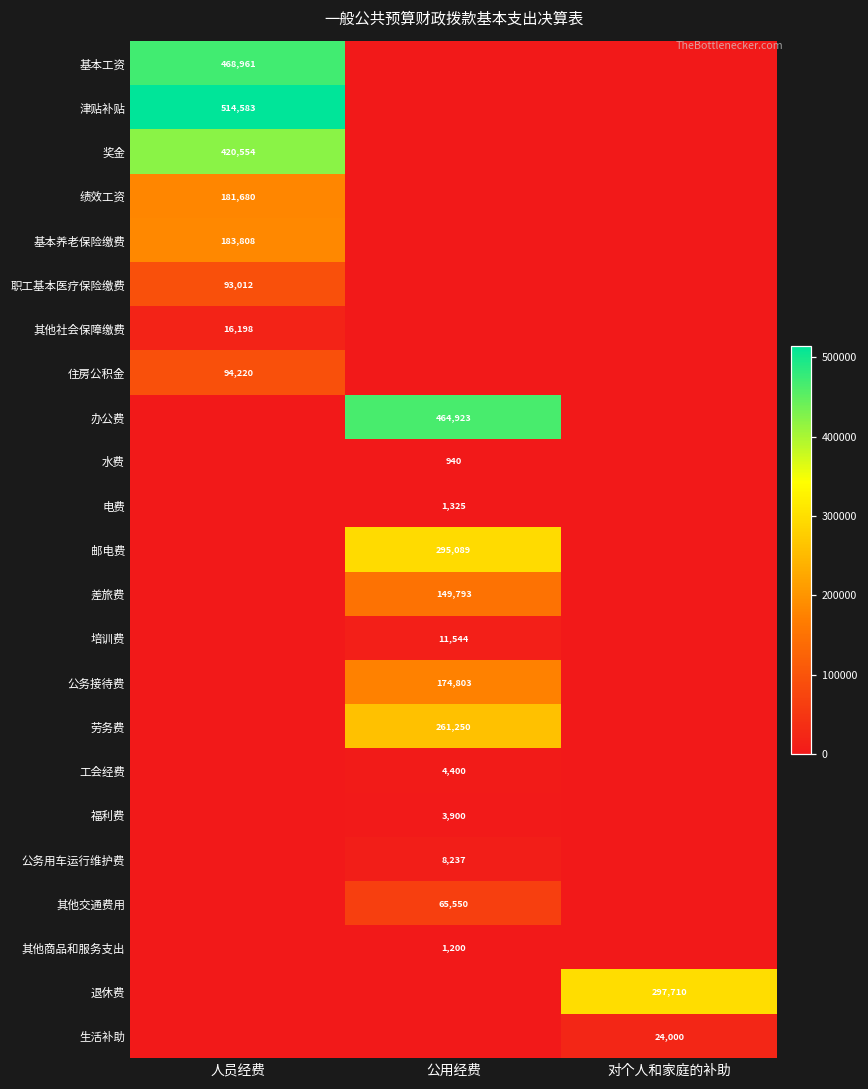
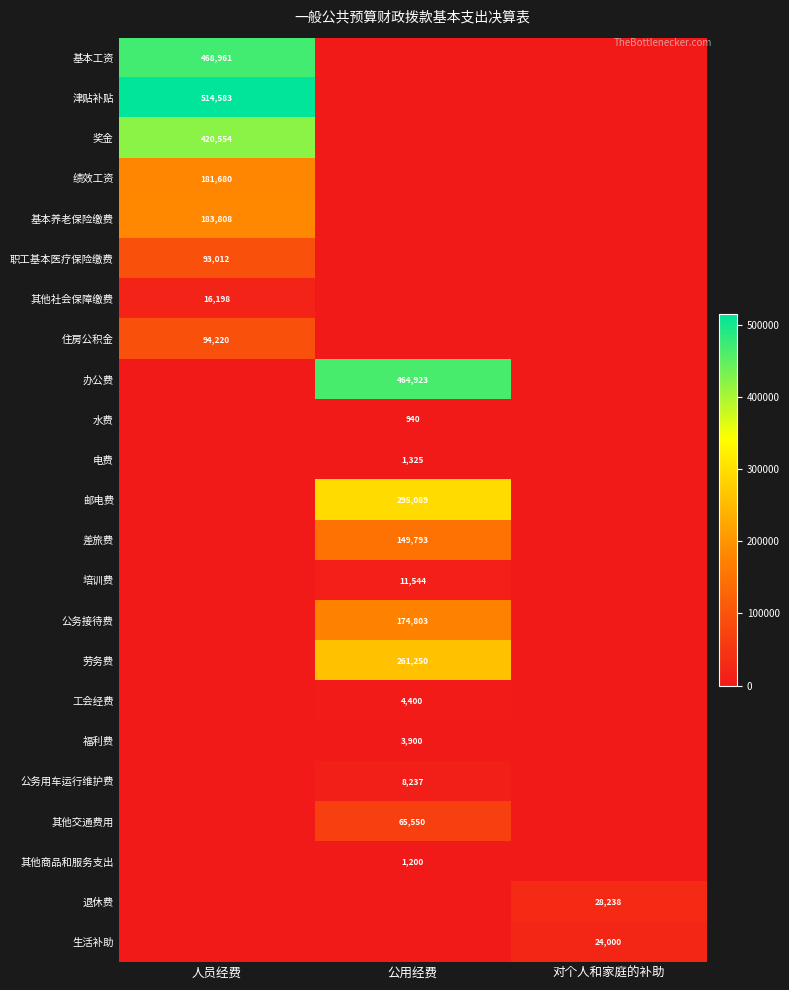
  {
    "基本工资": {
      "人员经费": "468,961"
    },
    "津贴补贴": {
      "人员经费": "514,583"
    },
    "奖金": {
      "人员经费": "420,554"
    },
    "绩效工资": {
      "人员经费": "181,680"
    },
    "基本养老保险缴费": {
      "人员经费": "183,808"
    },
    "职工基本医疗保险缴费": {
      "人员经费": "93,012"
    },
    "其他社会保障缴费": {
      "人员经费": "16,198"
    },
    "住房公积金": {
      "人员经费": "94,220"
    },
    "办公费": {
      "公用经费": "464,923"
    },
    "水费": {
      "公用经费": "940"
    },
    "电费": {
      "公用经费": "1,325"
    },
    "邮电费": {
      "公用经费": "295,089"
    },
    "差旅费": {
      "公用经费": "149,793"
    },
    "培训费": {
      "公用经费": "11,544"
    },
    "公务接待费": {
      "公用经费": "174,803"
    },
    "劳务费": {
      "公用经费": "261,250"
    },
    "工会经费": {
      "公用经费": "4,400"
    },
    "福利费": {
      "公用经费": "3,900"
    },
    "公务用车运行维护费": {
      "公用经费": "8,237"
    },
    "其他交通费用": {
      "公用经费": "65,550"
    },
    "其他商品和服务支出": {
      "公用经费": "1,200"
    },
    "退休费": {
-     "对个人和家庭的补助": "297,710"
+     "对个人和家庭的补助": "28,238"
    },
    "生活补助": {
      "对个人和家庭的补助": "24,000"
    }
  }
